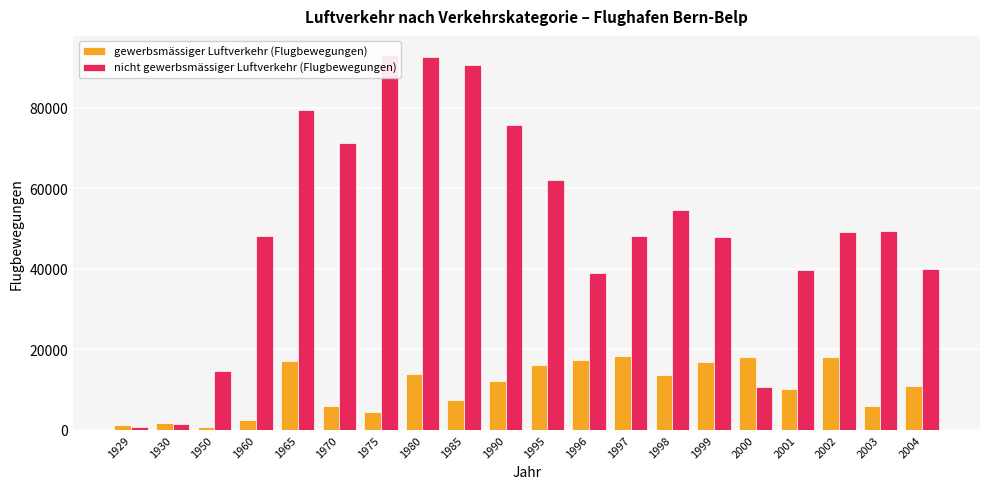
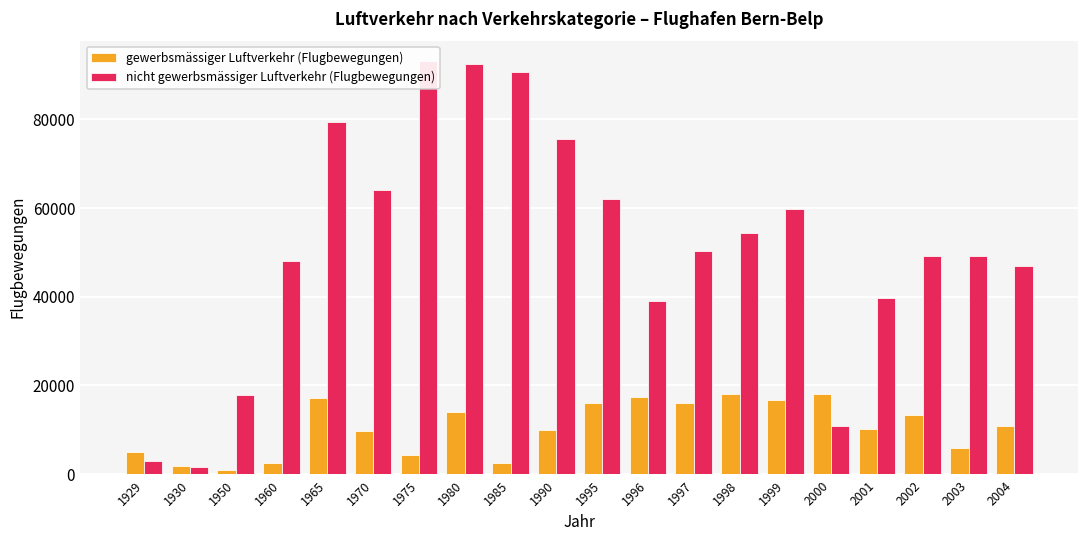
  {
    "gewerbsmässiger Luftverkehr (Flugbewegungen)": {
-     "1929": 1000,
+     "1929": 5000,
      "1930": 2000,
      "1950": 1000,
      "1960": 2000,
      "1965": 17000,
-     "1970": 6000,
+     "1970": 10000,
      "1975": 4000,
      "1980": 14000,
-     "1985": 8000,
-     "1990": 12000,
+     "1985": 3000,
+     "1990": 10000,
      "1995": 16000,
      "1996": 17000,
-     "1997": 18000,
-     "1998": 14000,
+     "1997": 16000,
+     "1998": 18000,
      "1999": 17000,
      "2000": 18000,
      "2001": 10000,
-     "2002": 18000,
+     "2002": 13000,
      "2003": 6000,
      "2004": 11000
    },
    "nicht gewerbsmässiger Luftverkehr (Flugbewegungen)": {
-     "1929": 1000,
+     "1929": 3000,
      "1930": 2000,
-     "1950": 15000,
+     "1950": 18000,
      "1960": 48000,
      "1965": 80000,
-     "1970": 71000,
+     "1970": 64000,
      "1980": 92000,
      "1985": 91000,
      "1990": 76000,
      "1995": 62000,
      "1996": 39000,
-     "1997": 48000,
+     "1997": 50000,
      "1998": 54000,
-     "1999": 48000,
+     "1999": 60000,
      "2000": 11000,
      "2001": 40000,
      "2002": 49000,
      "2003": 49000,
-     "2004": 40000
+     "2004": 47000
    }
  }
